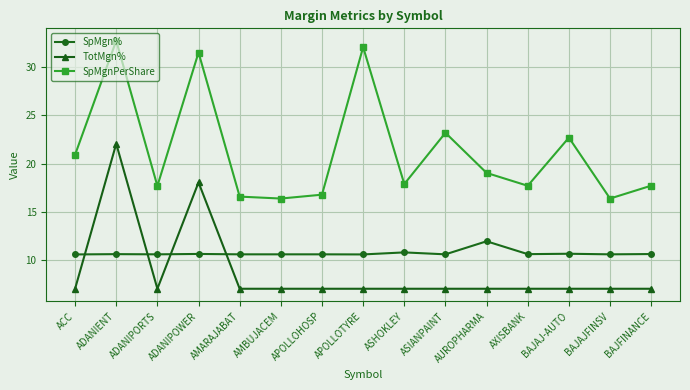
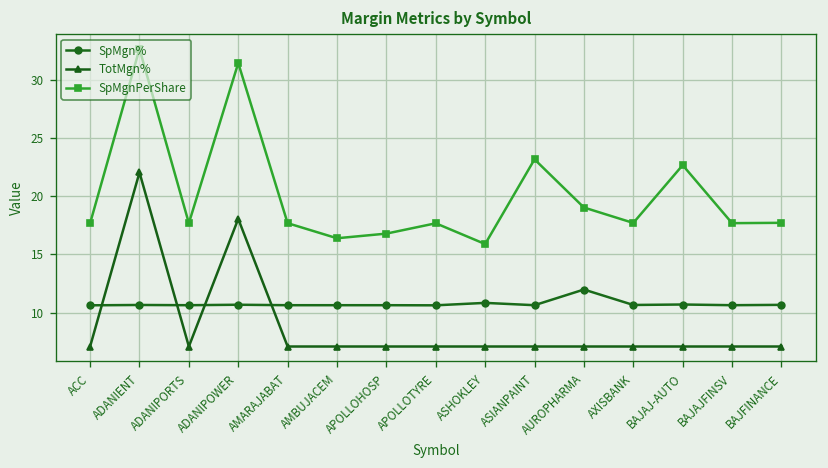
  {
    "SpMgnPerShare": {
-     "ACC": 21,
+     "ACC": 18,
      "ADANIPORTS": 18,
      "ADANIPOWER": 32,
-     "AMARAJABAT": 17,
+     "AMARAJABAT": 18,
      "AMBUJACEM": 16,
      "APOLLOHOSP": 17,
-     "APOLLOTYRE": 32,
-     "ASHOKLEY": 18,
+     "APOLLOTYRE": 18,
+     "ASHOKLEY": 16,
      "ASIANPAINT": 23,
      "AUROPHARMA": 19,
      "AXISBANK": 18,
      "BAJAJ-AUTO": 23,
-     "BAJAJFINSV": 16,
+     "BAJAJFINSV": 18,
      "BAJFINANCE": 18
    }
  }
